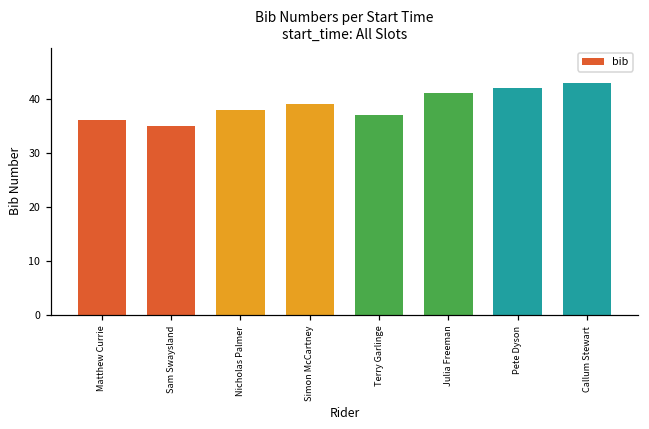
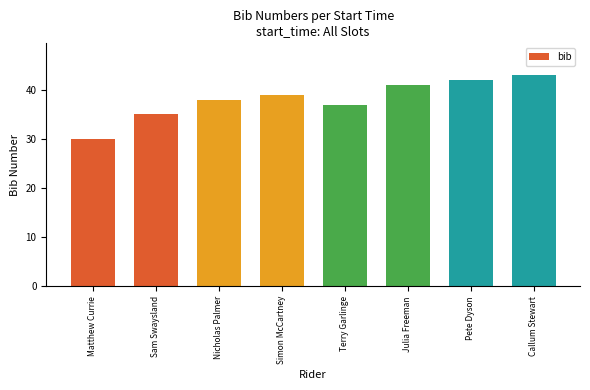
  {
-   "Matthew Currie": 36,
+   "Matthew Currie": 30,
    "Sam Swaysland": 35,
    "Nicholas Palmer": 38,
    "Simon McCartney": 39,
    "Terry Garlinge": 37,
    "Julia Freeman": 41,
    "Pete Dyson": 42,
    "Callum Stewart": 43
  }
